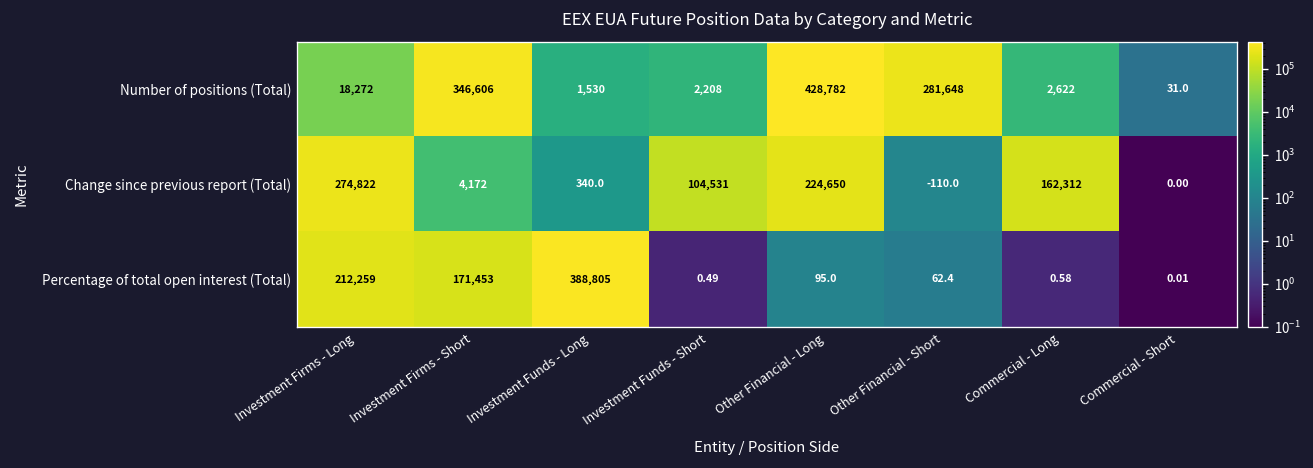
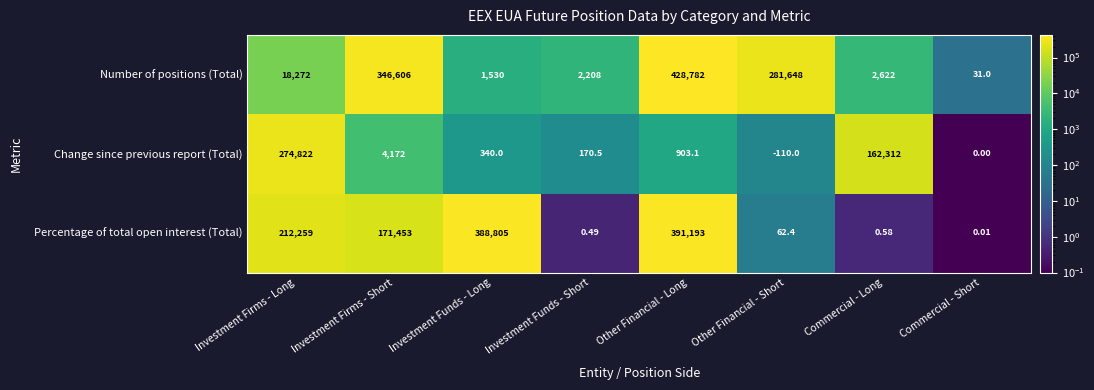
  {
    "Number of positions (Total)": {
      "Investment Firms - Long": "18,272",
      "Investment Firms - Short": "346,606",
      "Investment Funds - Long": "1,530",
      "Investment Funds - Short": "2,208",
      "Other Financial - Long": "428,782",
      "Other Financial - Short": "281,648",
      "Commercial - Long": "2,622",
      "Commercial - Short": "31.0"
    },
    "Change since previous report (Total)": {
      "Investment Firms - Long": "274,822",
      "Investment Firms - Short": "4,172",
      "Investment Funds - Long": "340.0",
-     "Investment Funds - Short": "104,531",
-     "Other Financial - Long": "224,650",
+     "Investment Funds - Short": "170.5",
+     "Other Financial - Long": "903.1",
      "Other Financial - Short": "-110.0",
      "Commercial - Long": "162,312",
      "Commercial - Short": "0.00"
    },
    "Percentage of total open interest (Total)": {
      "Investment Firms - Long": "212,259",
      "Investment Firms - Short": "171,453",
      "Investment Funds - Long": "388,805",
      "Investment Funds - Short": "0.49",
-     "Other Financial - Long": "95.0",
+     "Other Financial - Long": "391,193",
      "Other Financial - Short": "62.4",
      "Commercial - Long": "0.58",
      "Commercial - Short": "0.01"
    }
  }
